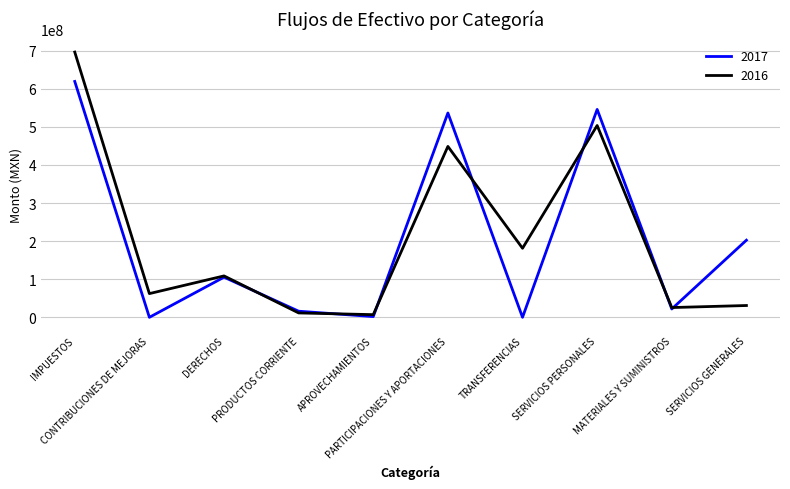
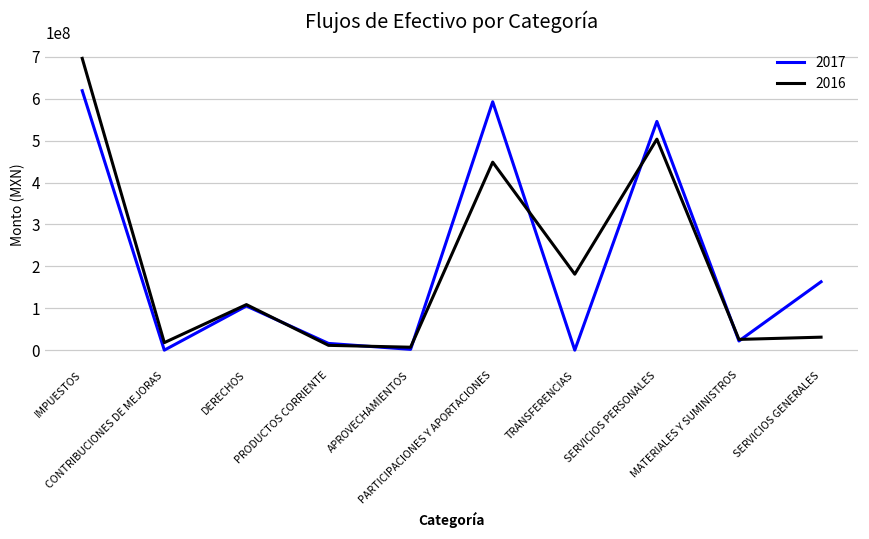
  {
    "2017": {
      "IMPUESTOS": 620000000,
      "CONTRIBUCIONES DE MEJORAS": 0,
-     "PARTICIPACIONES Y APORTACIONES": 540000000,
+     "PARTICIPACIONES Y APORTACIONES": 590000000,
      "TRANSFERENCIAS": 0,
      "SERVICIOS PERSONALES": 550000000,
-     "SERVICIOS GENERALES": 200000000
+     "SERVICIOS GENERALES": 160000000
    },
    "2016": {
      "IMPUESTOS": 700000000,
-     "CONTRIBUCIONES DE MEJORAS": 60000000,
+     "CONTRIBUCIONES DE MEJORAS": 20000000,
      "PARTICIPACIONES Y APORTACIONES": 450000000,
      "TRANSFERENCIAS": 180000000,
      "SERVICIOS PERSONALES": 500000000,
      "SERVICIOS GENERALES": 30000000
    }
  }
